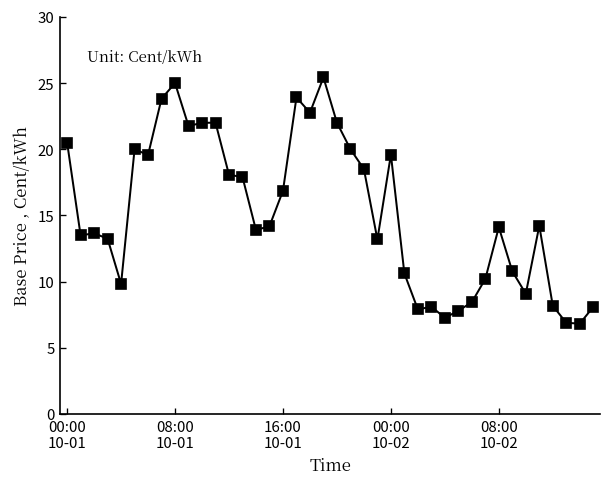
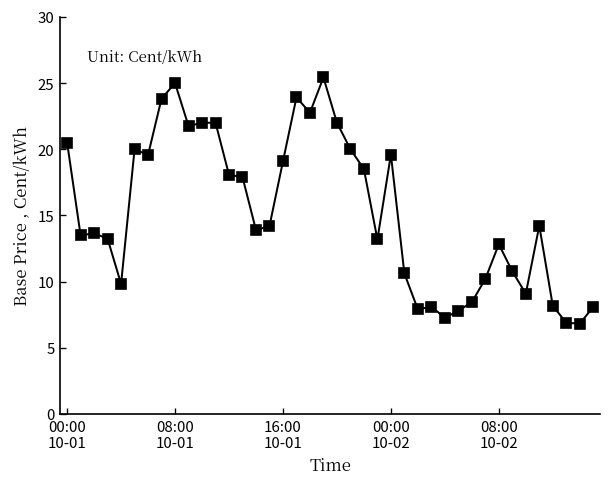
  {
    "00:00 10-01": 20.5,
    "08:00 10-01": 25.0,
-   "16:00 10-01": 16.9,
+   "16:00 10-01": 19.1,
    "00:00 10-02": 19.6,
-   "08:00 10-02": 14.1
+   "08:00 10-02": 12.8
  }
